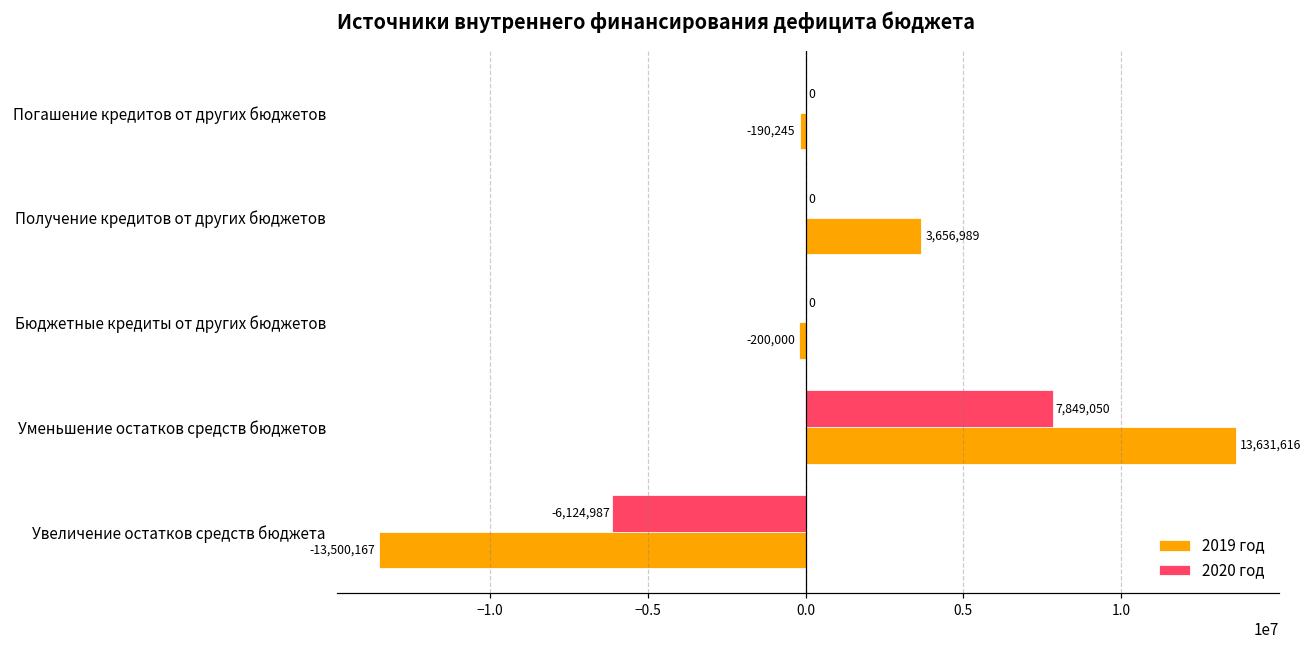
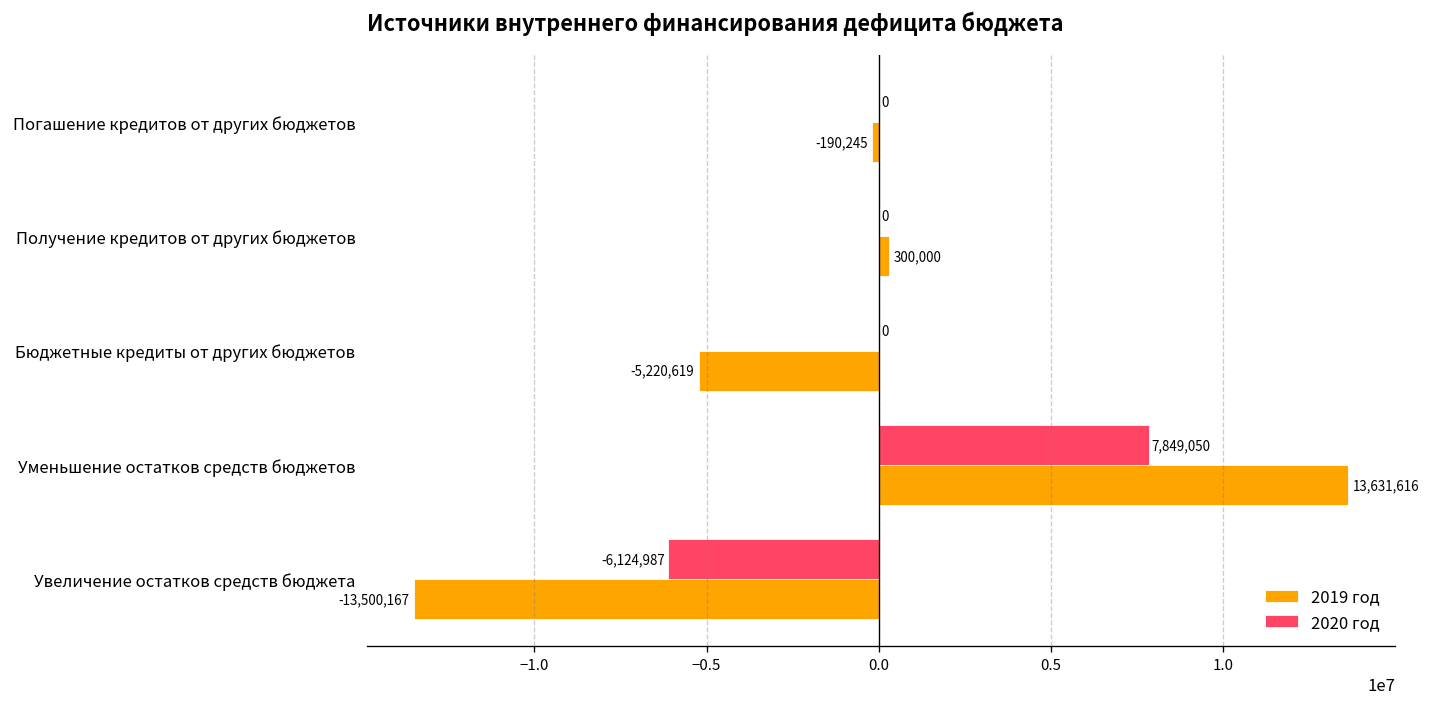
  {
    "2019 год": {
      "Погашение кредитов от других бюджетов": "-190,245",
-     "Получение кредитов от других бюджетов": "3,656,989",
-     "Бюджетные кредиты от других бюджетов": "-200,000",
+     "Получение кредитов от других бюджетов": "300,000",
+     "Бюджетные кредиты от других бюджетов": "-5,220,619",
      "Уменьшение остатков средств бюджетов": "13,631,616",
      "Увеличение остатков средств бюджета": "-13,500,167"
    },
    "2020 год": {
      "Погашение кредитов от других бюджетов": "0",
      "Получение кредитов от других бюджетов": "0",
      "Бюджетные кредиты от других бюджетов": "0",
      "Уменьшение остатков средств бюджетов": "7,849,050",
      "Увеличение остатков средств бюджета": "-6,124,987"
    }
  }
